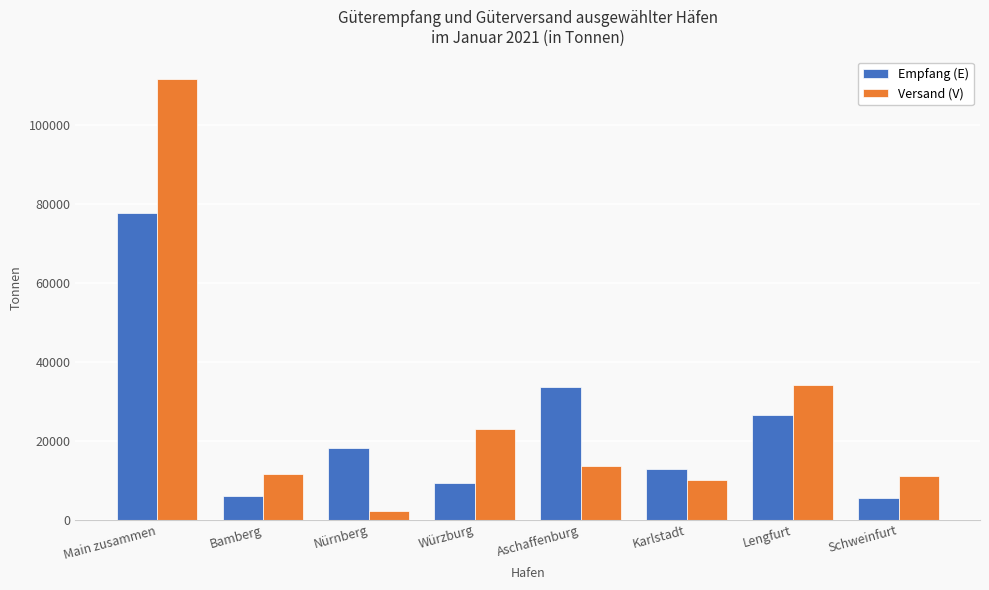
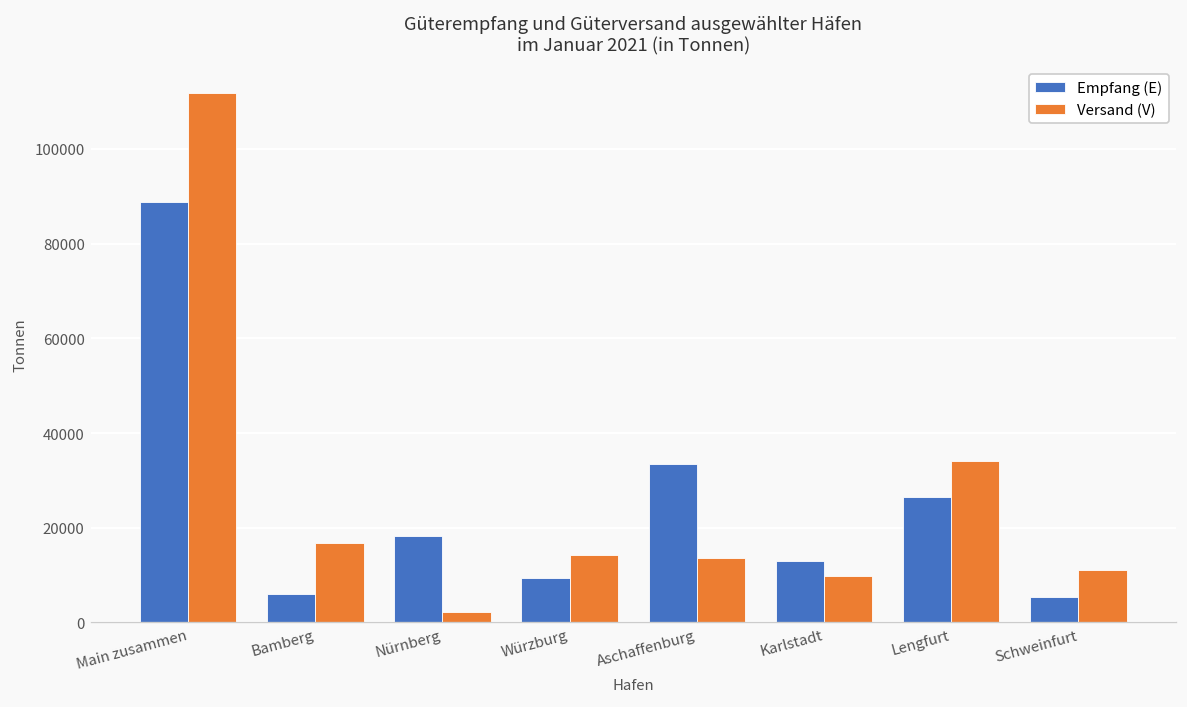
  {
    "Empfang (E)": {
-     "Main zusammen": 78000,
+     "Main zusammen": 89000,
      "Bamberg": 6000,
      "Nürnberg": 18000,
      "Würzburg": 9000,
      "Aschaffenburg": 34000,
      "Karlstadt": 13000,
      "Lengfurt": 26000,
      "Schweinfurt": 5000
    },
    "Versand (V)": {
      "Main zusammen": 112000,
-     "Bamberg": 11000,
+     "Bamberg": 17000,
      "Nürnberg": 2000,
-     "Würzburg": 23000,
+     "Würzburg": 14000,
      "Aschaffenburg": 14000,
      "Karlstadt": 10000,
      "Lengfurt": 34000,
      "Schweinfurt": 11000
    }
  }
